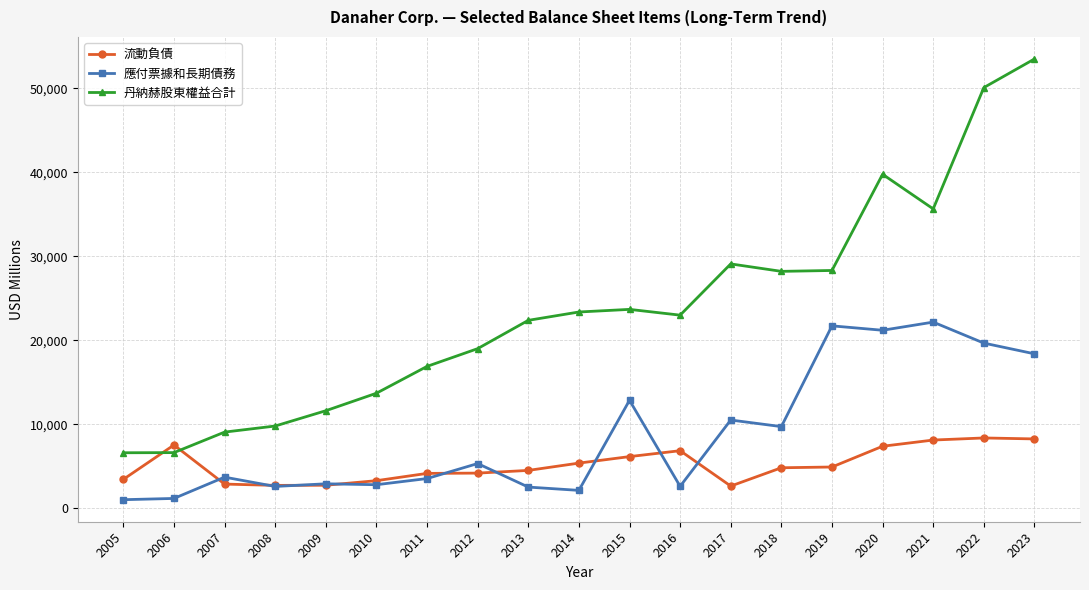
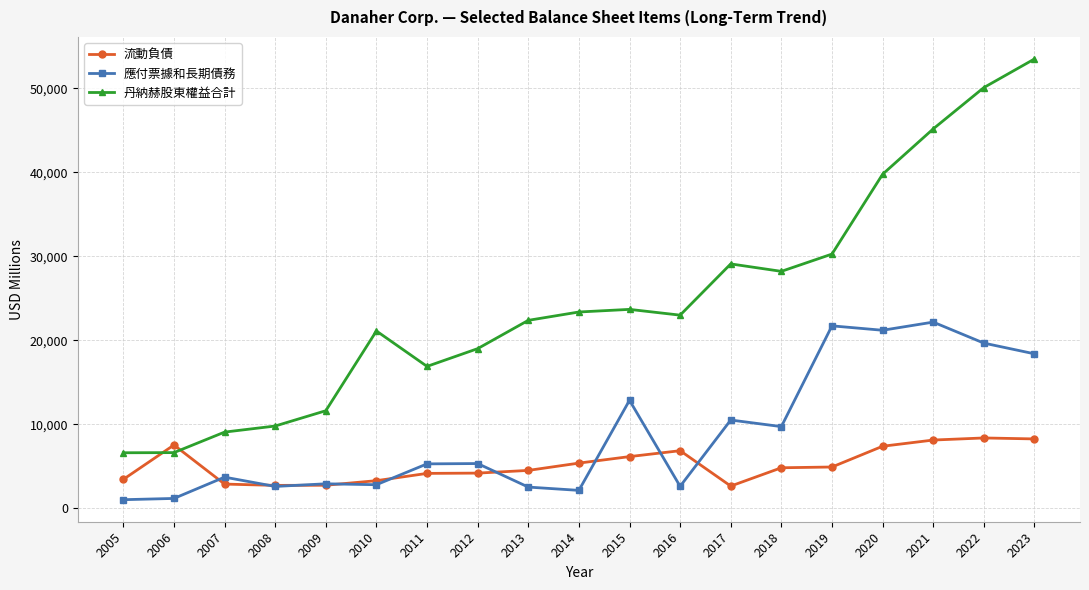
  {
    "流動負債": {
      "2005": "3,000",
      "2006": "8,000",
      "2007": "3,000",
      "2010": "3,000",
      "2011": "4,000",
      "2012": "4,000",
      "2013": "5,000",
      "2014": "5,000",
      "2015": "6,000",
      "2016": "7,000",
      "2017": "3,000",
      "2018": "5,000",
      "2019": "5,000",
      "2020": "7,000",
      "2021": "8,000",
      "2022": "8,000",
      "2023": "8,000"
    },
    "應付票據和長期債務": {
      "2005": "1,000",
      "2006": "1,000",
      "2007": "4,000",
      "2010": "3,000",
-     "2011": "4,000",
+     "2011": "5,000",
      "2012": "5,000",
      "2013": "3,000",
      "2014": "2,000",
      "2015": "13,000",
      "2016": "3,000",
      "2017": "11,000",
      "2018": "10,000",
      "2019": "22,000",
      "2020": "21,000",
      "2021": "22,000",
      "2022": "20,000",
      "2023": "18,000"
    },
    "丹納赫股東權益合計": {
      "2005": "7,000",
      "2006": "7,000",
      "2007": "9,000",
      "2008": "10,000",
      "2009": "12,000",
-     "2010": "14,000",
+     "2010": "21,000",
      "2011": "17,000",
      "2012": "19,000",
      "2013": "22,000",
      "2014": "23,000",
      "2015": "24,000",
      "2016": "23,000",
      "2017": "29,000",
      "2018": "28,000",
-     "2019": "28,000",
+     "2019": "30,000",
      "2020": "40,000",
-     "2021": "36,000",
+     "2021": "45,000",
      "2022": "50,000",
      "2023": "53,000"
    }
  }
